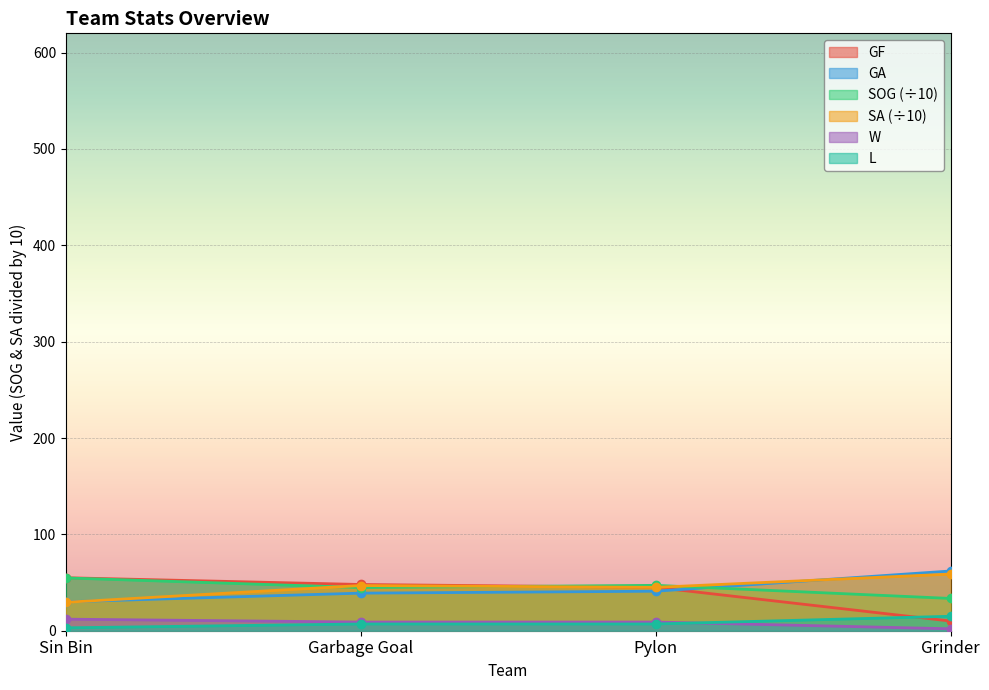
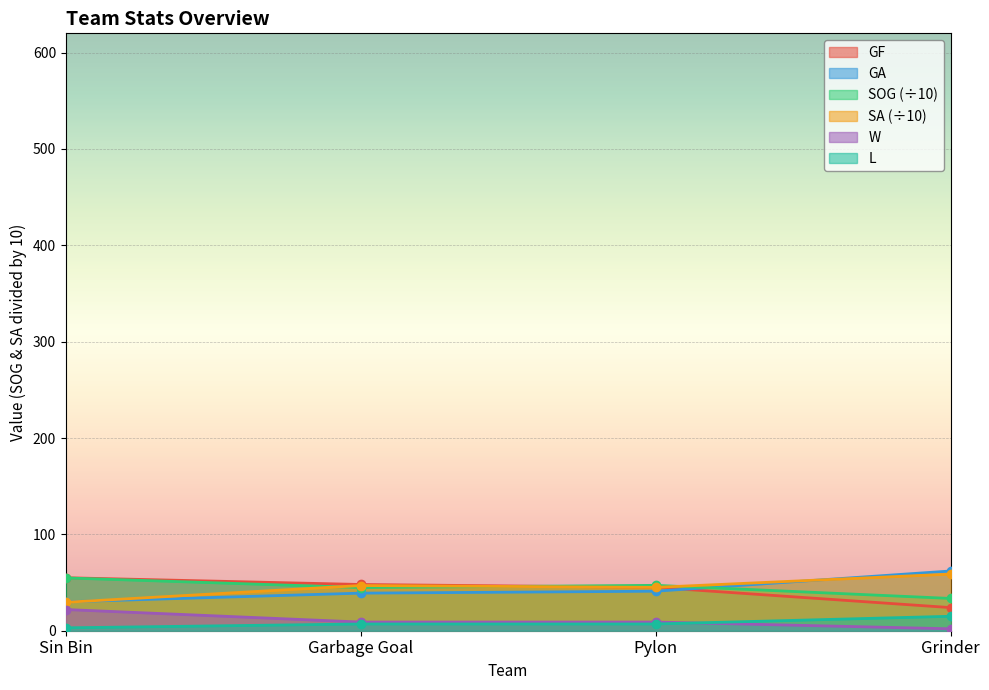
  {
    "GF": {
-     "Grinder": 10
+     "Grinder": 20
    },
    "GA": {
      "Garbage Goal": 40,
      "Pylon": 40,
      "Grinder": 60
    },
    "SA (÷10)": {
      "Grinder": 60
    },
    "W": {
-     "Sin Bin": 10,
+     "Sin Bin": 20,
      "Grinder": 0
    }
  }
